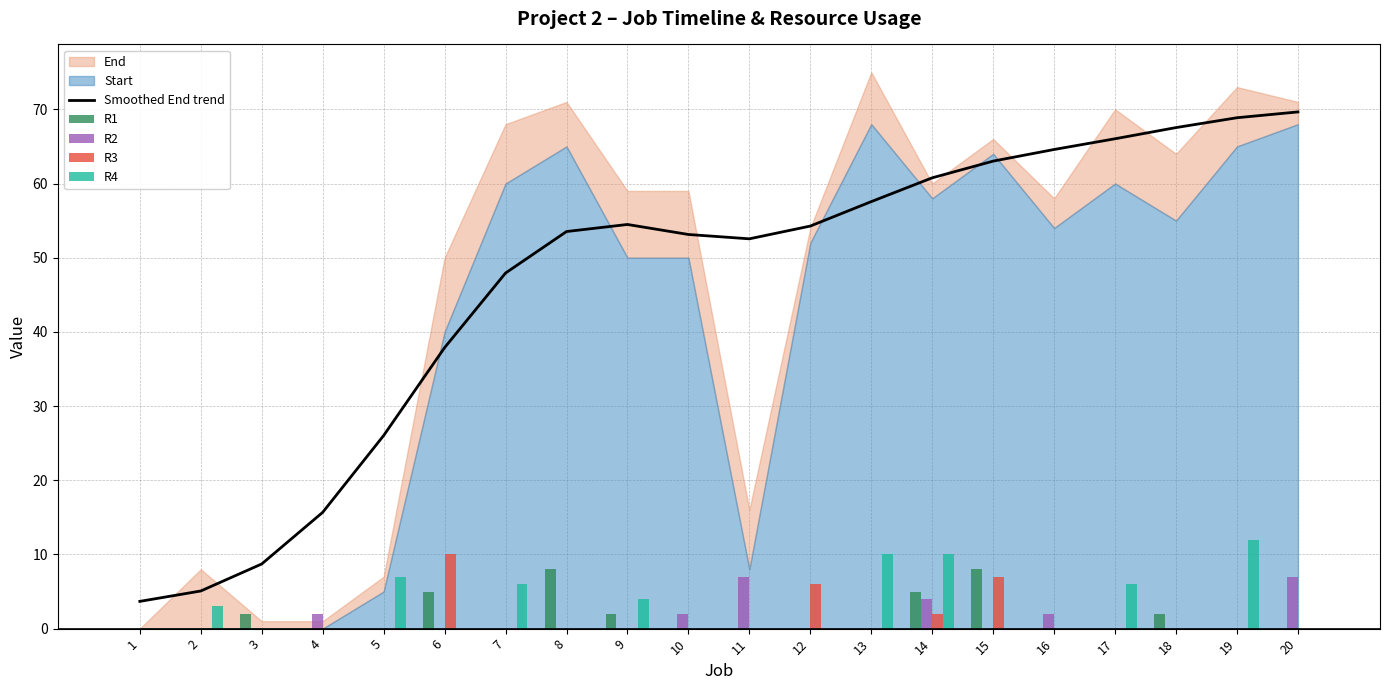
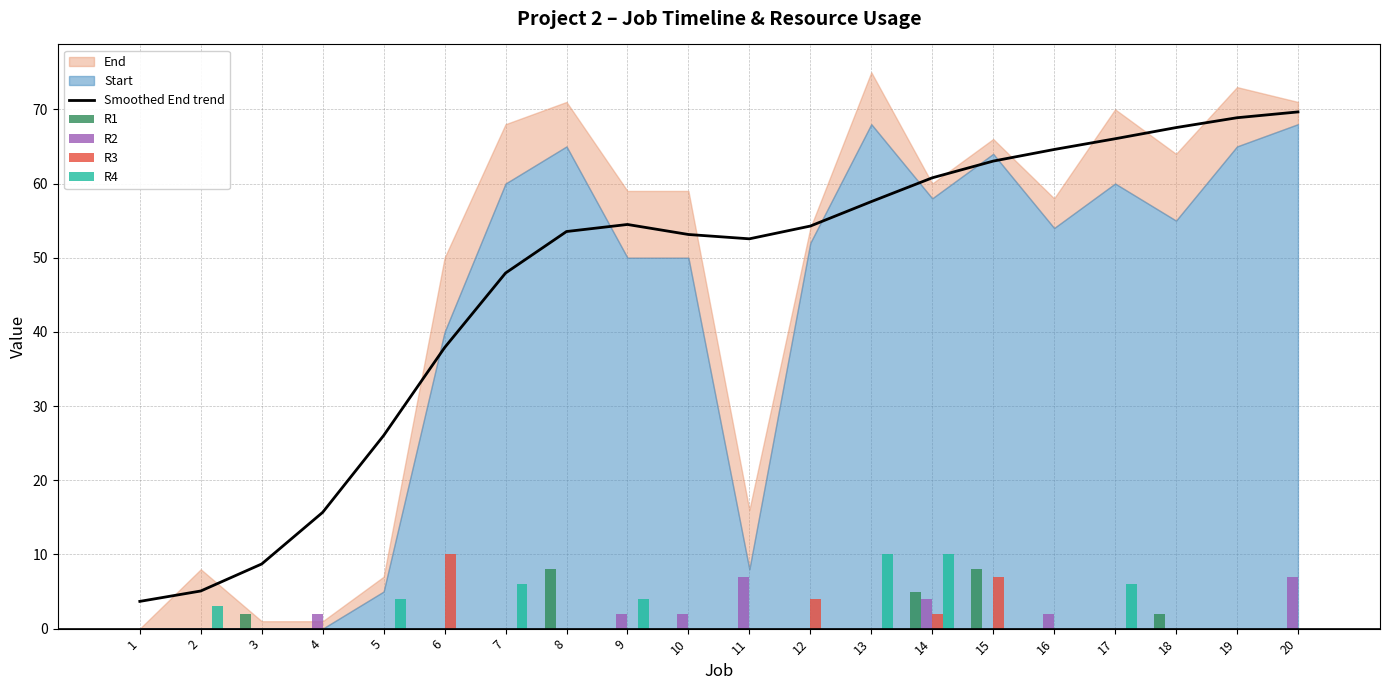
  {
    "R1": {
      "1": 0,
      "2": 0,
      "3": 2,
      "4": 0,
      "5": 0,
-     "6": 5,
+     "6": 0,
      "7": 0,
      "8": 8,
-     "9": 2,
+     "9": 0,
      "10": 0,
      "11": 0,
      "12": 0,
      "13": 0,
      "14": 5,
      "15": 8,
      "16": 0,
      "17": 0,
      "18": 2,
      "19": 0,
      "20": 0
    },
    "Smoothed End trend": {
      "1": 4,
      "2": 5,
      "3": 9,
      "4": 16,
      "5": 26,
      "6": 38,
      "7": 48,
      "8": 54,
      "9": 54,
      "10": 53,
      "11": 53,
      "13": 58,
      "14": 61,
      "15": 63,
      "16": 65,
      "17": 66,
      "18": 68,
      "19": 69,
      "20": 70
    },
    "R2": {
      "1": 0,
      "2": 0,
      "3": 0,
      "4": 2,
      "5": 0,
      "6": 0,
      "7": 0,
      "8": 0,
-     "9": 0,
+     "9": 2,
      "10": 2,
      "11": 7,
      "12": 0,
      "13": 0,
      "14": 4,
      "15": 0,
      "16": 2,
      "17": 0,
      "18": 0,
      "19": 0,
      "20": 7
    },
    "Start": {
      "2": 0,
      "3": 0,
      "4": 0,
      "5": 5,
      "6": 40,
      "7": 60,
      "8": 65,
      "9": 50,
      "10": 50,
      "11": 8,
      "12": 52,
      "13": 68,
      "14": 58,
      "15": 64,
      "16": 54,
      "17": 60,
      "18": 55,
      "19": 65,
      "20": 68
    },
    "R3": {
      "1": 0,
      "2": 0,
      "3": 0,
      "4": 0,
      "5": 0,
      "6": 10,
      "7": 0,
      "8": 0,
      "9": 0,
      "10": 0,
      "11": 0,
-     "12": 6,
+     "12": 4,
      "13": 0,
      "14": 2,
      "15": 7,
      "16": 0,
      "17": 0,
      "18": 0,
      "19": 0,
      "20": 0
    },
    "R4": {
      "1": 0,
      "2": 3,
      "3": 0,
      "4": 0,
-     "5": 7,
+     "5": 4,
      "6": 0,
      "7": 6,
      "8": 0,
      "9": 4,
      "10": 0,
      "11": 0,
      "12": 0,
      "13": 10,
      "14": 10,
      "15": 0,
      "16": 0,
      "17": 6,
      "18": 0,
-     "19": 12,
+     "19": 0,
      "20": 0
    }
  }
